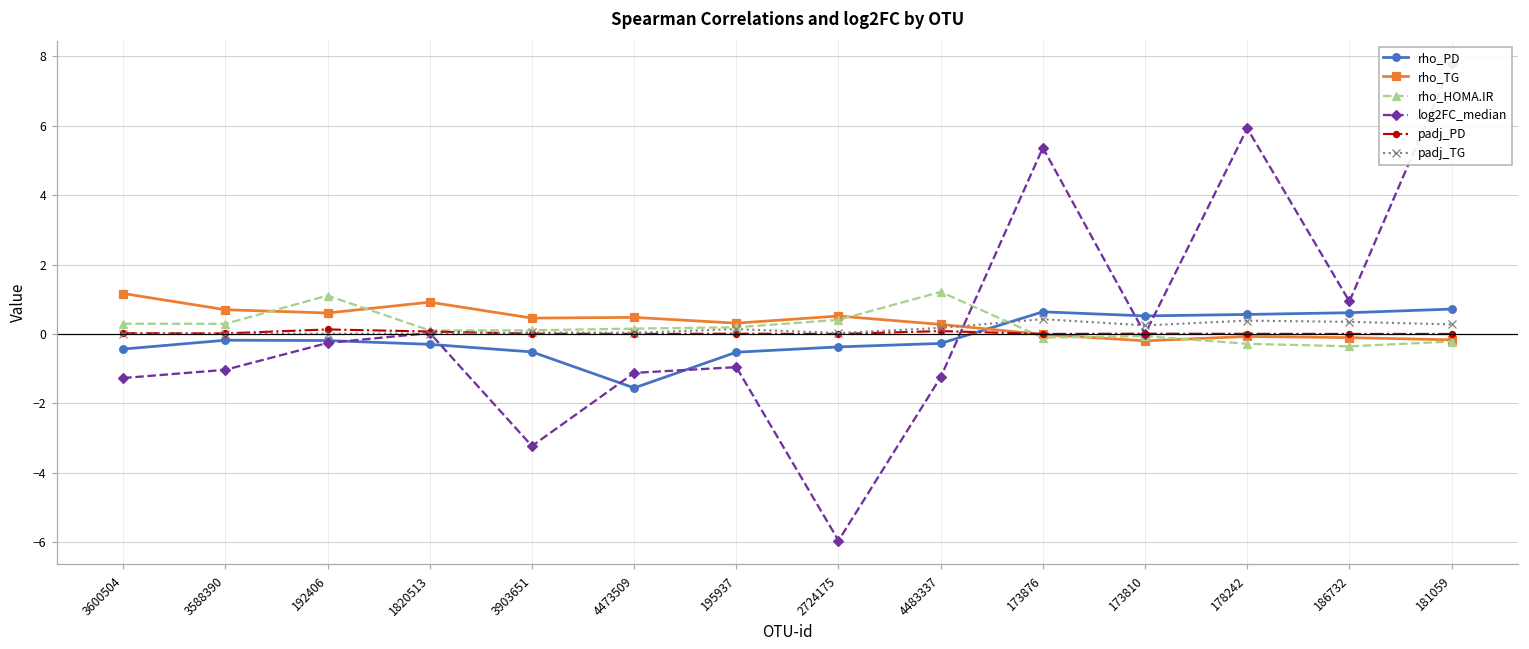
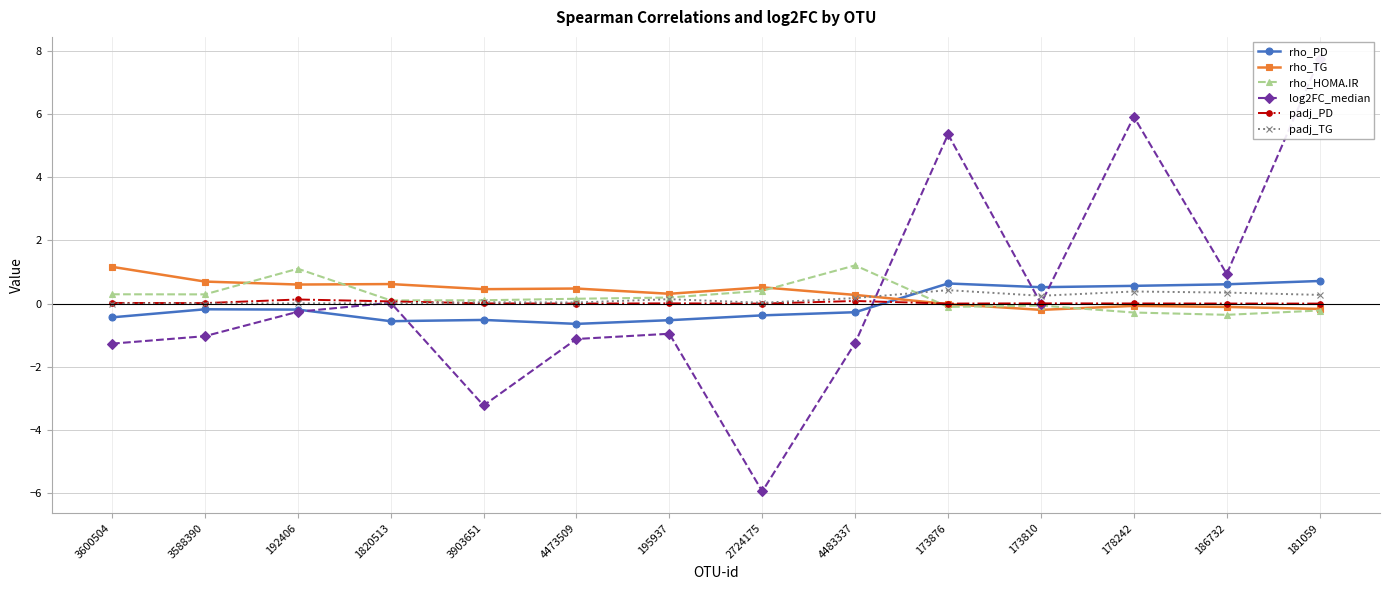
  {
    "rho_PD": {
      "3600504": -0.4,
      "3588390": -0.2,
-     "1820513": -0.3,
+     "1820513": -0.6,
      "3903651": -0.5,
-     "4473509": -1.6,
+     "4473509": -0.6,
      "195937": -0.5,
      "2724175": -0.4,
      "4483337": -0.3,
      "173876": 0.6,
      "173810": 0.5,
      "178242": 0.6,
      "186732": 0.6,
      "181059": 0.7
    },
    "rho_TG": {
      "3600504": 1.2,
      "3588390": 0.7,
      "192406": 0.6,
-     "1820513": 0.9,
+     "1820513": 0.6,
      "3903651": 0.5,
      "4473509": 0.5,
      "195937": 0.3,
      "2724175": 0.5,
      "4483337": 0.3,
      "173810": -0.2,
      "186732": -0.1
    },
    "rho_HOMA.IR": {
      "3600504": 0.3,
      "3588390": 0.3,
      "192406": 1.1,
      "4473509": 0.2,
      "2724175": 0.4,
      "4483337": 1.2,
      "173876": -0.1,
      "178242": -0.3,
      "186732": -0.4
    },
    "log2FC_median": {
      "3600504": -1.3,
      "3588390": -1.0,
      "3903651": -3.2,
      "4473509": -1.1,
      "195937": -1.0,
      "2724175": -5.9,
      "4483337": -1.2,
      "173876": 5.4,
      "178242": 5.9,
      "186732": 0.9
    },
    "padj_PD": {
      "192406": 0.1,
      "195937": 0.0,
      "4483337": 0.1,
      "186732": 0.0,
      "181059": 0.0
    },
    "padj_TG": {
      "192406": 0.0,
      "4483337": 0.2,
      "173876": 0.4,
      "173810": 0.2,
      "178242": 0.4,
      "186732": 0.3,
      "181059": 0.3
    }
  }
